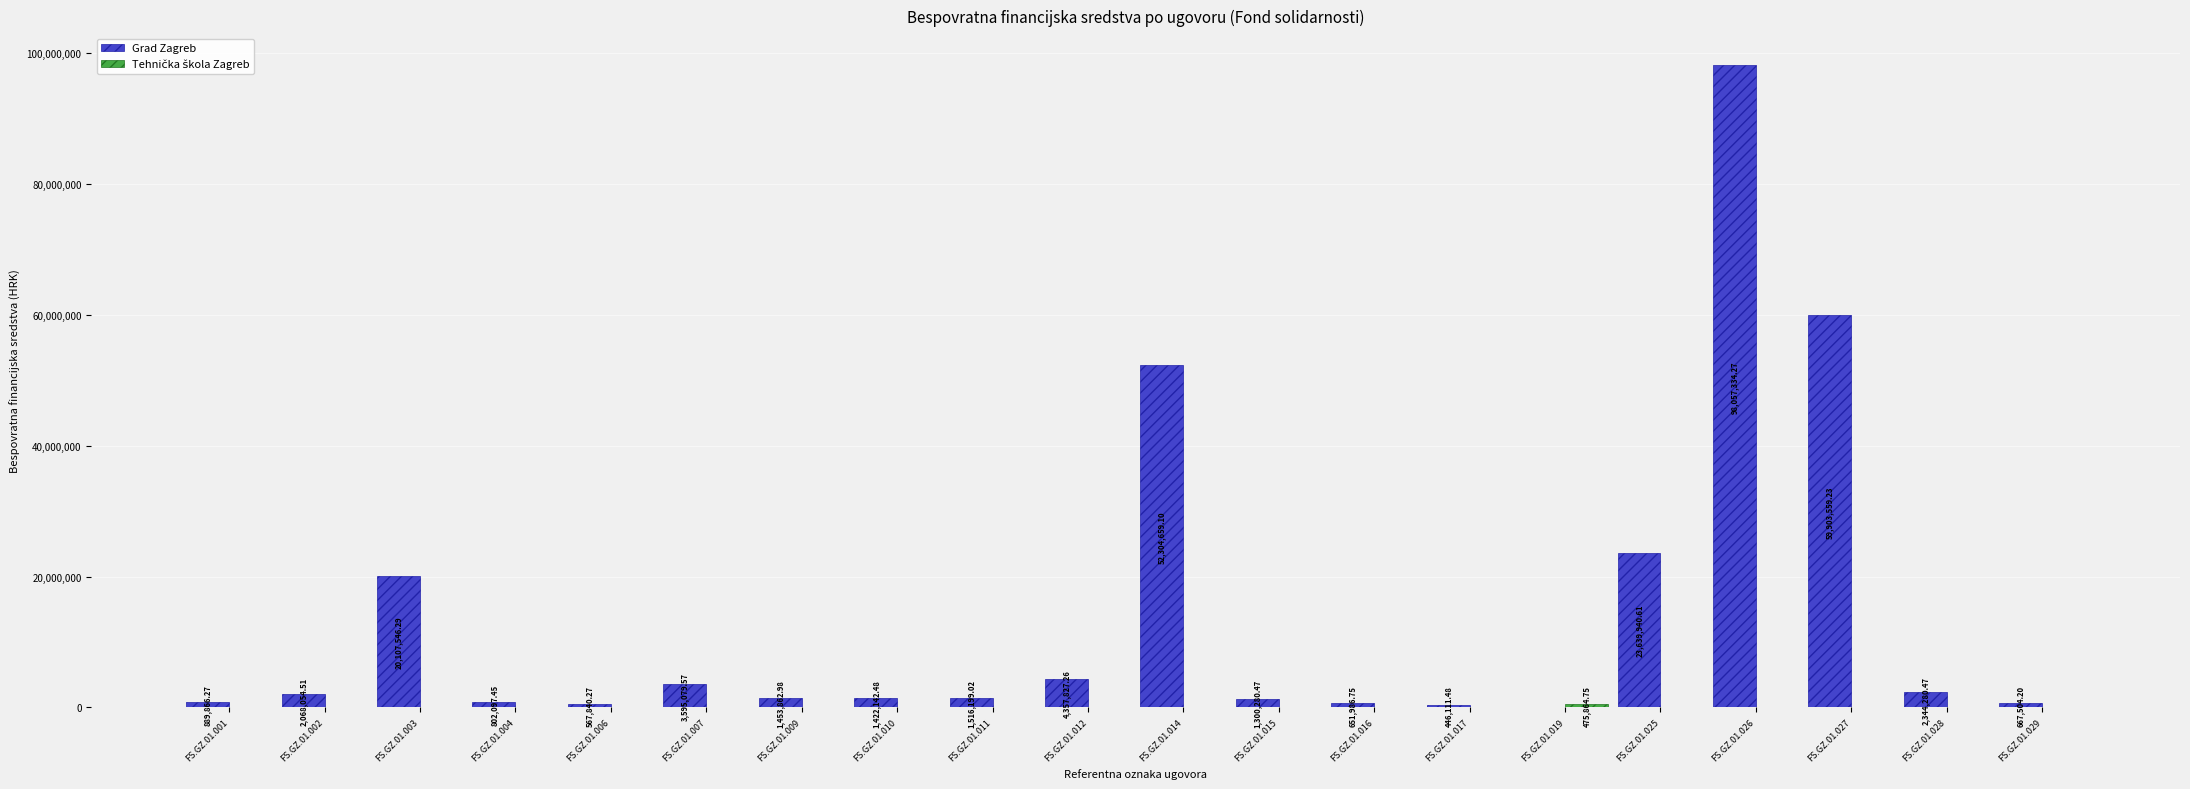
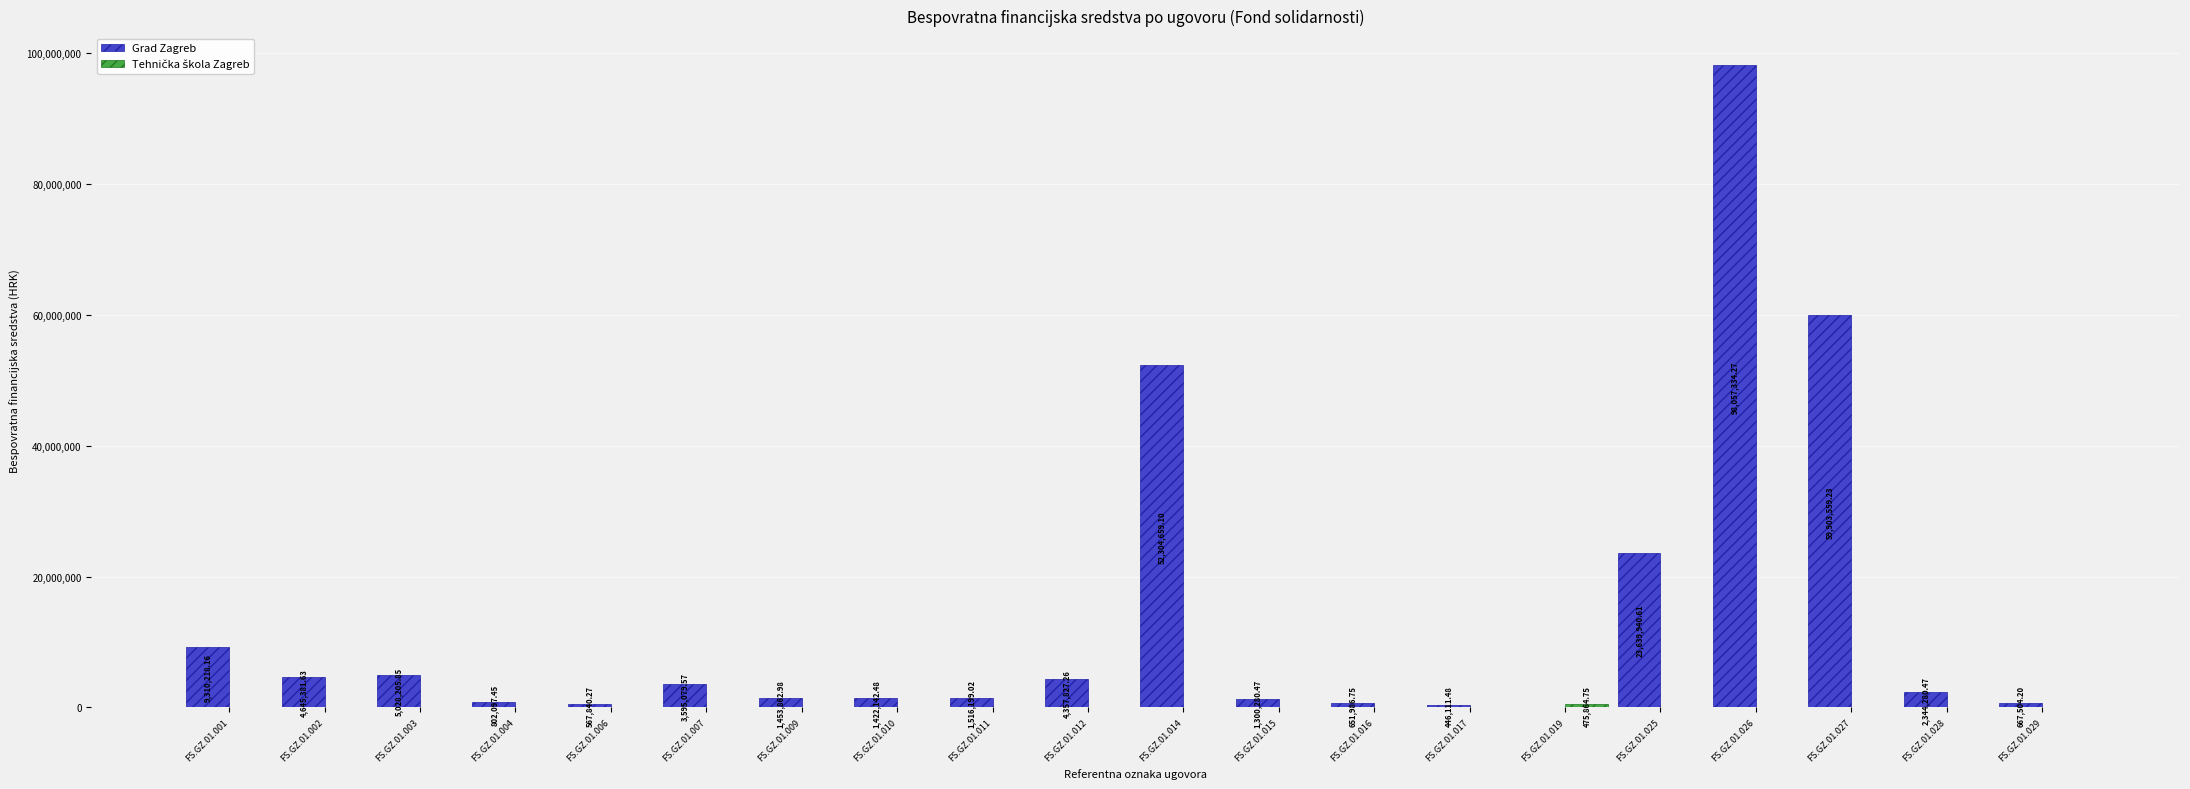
  {
    "Grad Zagreb": {
-     "FS.GZ.01.001": "889,866.27",
-     "FS.GZ.01.002": "2,068,054.51",
-     "FS.GZ.01.003": "20,107,546.29",
+     "FS.GZ.01.001": "9,310,218.16",
+     "FS.GZ.01.002": "4,645,381.63",
+     "FS.GZ.01.003": "5,028,205.85",
      "FS.GZ.01.004": "802,097.45",
      "FS.GZ.01.006": "567,840.27",
      "FS.GZ.01.007": "3,595,079.57",
      "FS.GZ.01.009": "1,453,862.98",
      "FS.GZ.01.010": "1,422,142.48",
      "FS.GZ.01.011": "1,516,199.02",
      "FS.GZ.01.012": "4,357,827.26",
      "FS.GZ.01.014": "52,304,659.10",
      "FS.GZ.01.015": "1,300,280.47",
      "FS.GZ.01.016": "651,986.75",
      "FS.GZ.01.017": "446,111.48",
      "FS.GZ.01.025": "23,639,940.61",
      "FS.GZ.01.026": "98,057,334.27",
      "FS.GZ.01.027": "59,903,559.23",
      "FS.GZ.01.028": "2,344,280.47",
      "FS.GZ.01.029": "667,504.20"
    },
    "Tehnička škola Zagreb": {
      "FS.GZ.01.019": "475,864.75"
    }
  }
